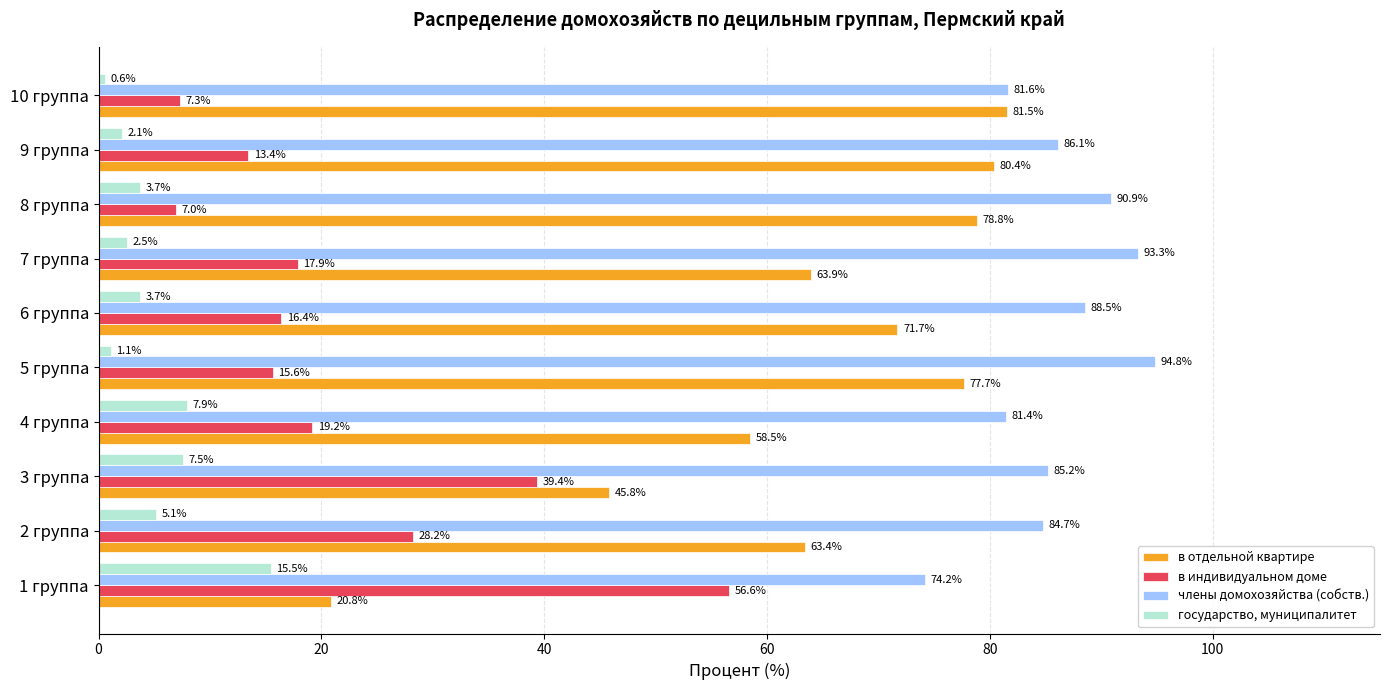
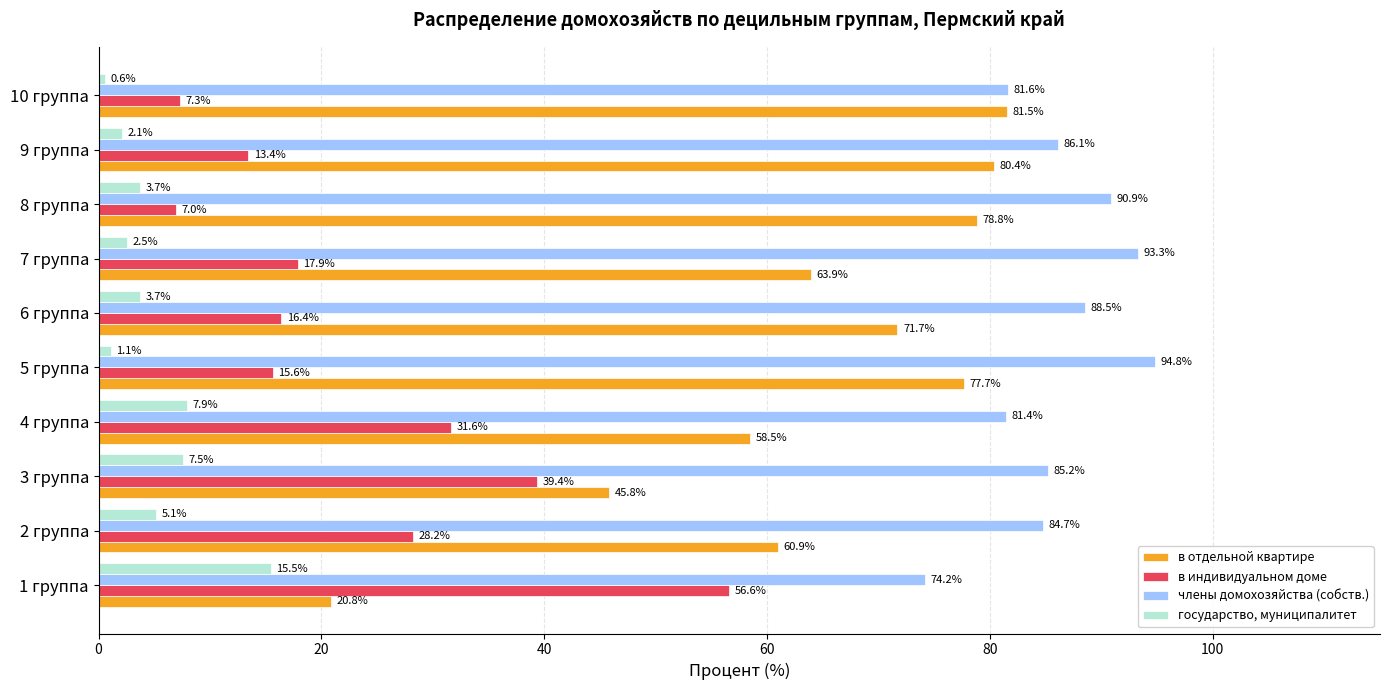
  {
    "в отдельной квартире": {
      "10 группа": "81.5%",
      "9 группа": "80.4%",
      "8 группа": "78.8%",
      "7 группа": "63.9%",
      "6 группа": "71.7%",
      "5 группа": "77.7%",
      "4 группа": "58.5%",
      "3 группа": "45.8%",
-     "2 группа": "63.4%",
+     "2 группа": "60.9%",
      "1 группа": "20.8%"
    },
    "в индивидуальном доме": {
      "10 группа": "7.3%",
      "9 группа": "13.4%",
      "8 группа": "7.0%",
      "7 группа": "17.9%",
      "6 группа": "16.4%",
      "5 группа": "15.6%",
-     "4 группа": "19.2%",
+     "4 группа": "31.6%",
      "3 группа": "39.4%",
      "2 группа": "28.2%",
      "1 группа": "56.6%"
    }
  }
